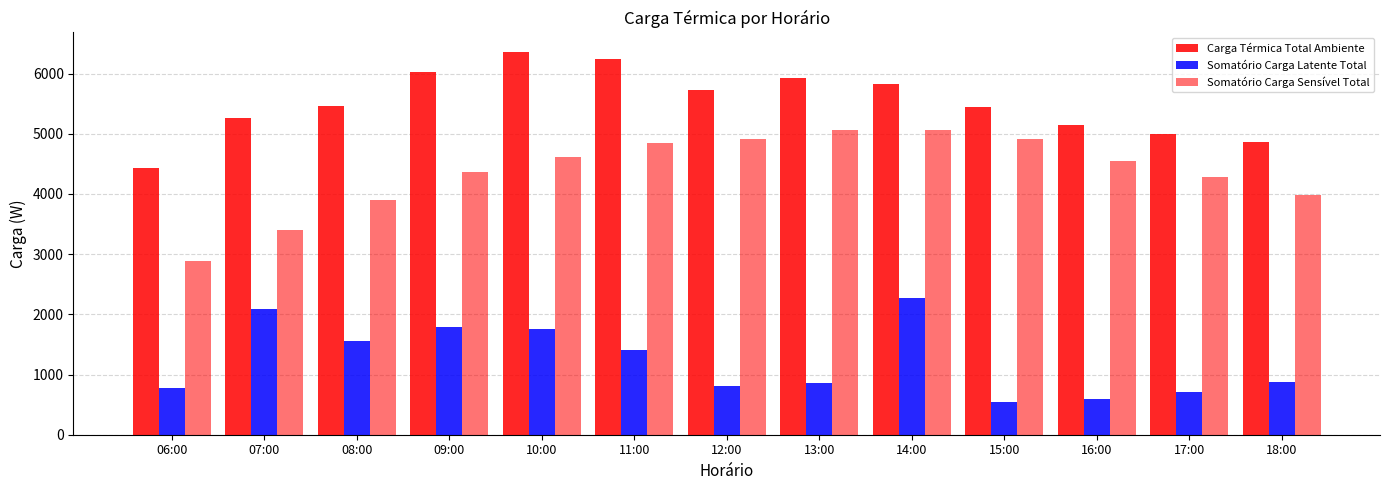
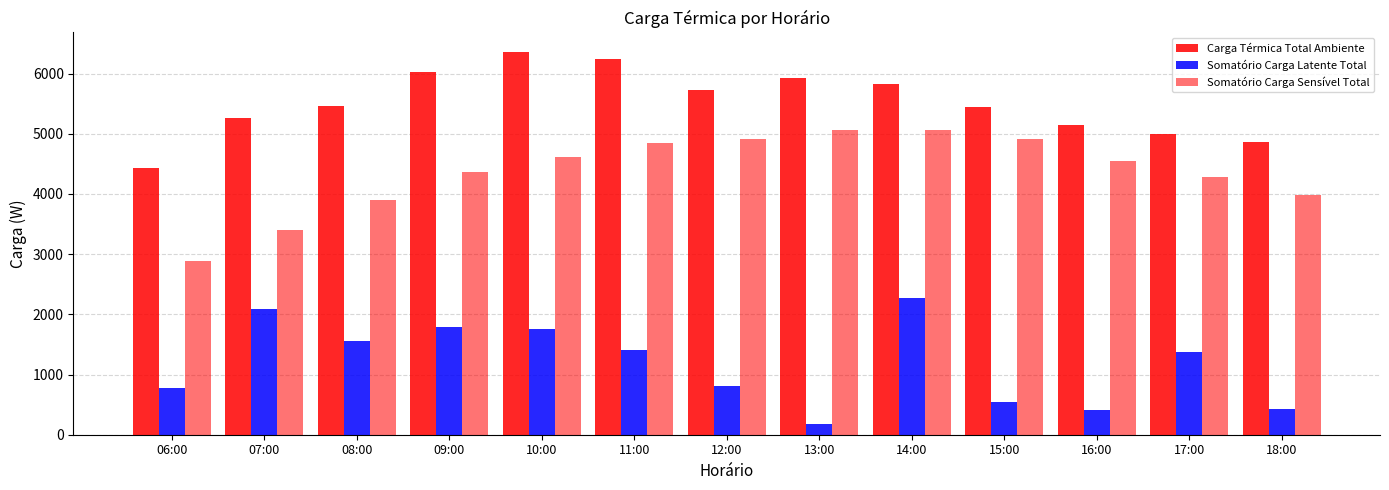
  {
    "Somatório Carga Latente Total": {
      "06:00": 800,
      "07:00": 2100,
      "08:00": 1600,
      "09:00": 1800,
      "10:00": 1800,
      "11:00": 1400,
      "12:00": 800,
-     "13:00": 900,
+     "13:00": 200,
      "14:00": 2300,
      "15:00": 500,
-     "16:00": 600,
-     "17:00": 700,
-     "18:00": 900
+     "16:00": 400,
+     "17:00": 1400,
+     "18:00": 400
    }
  }
